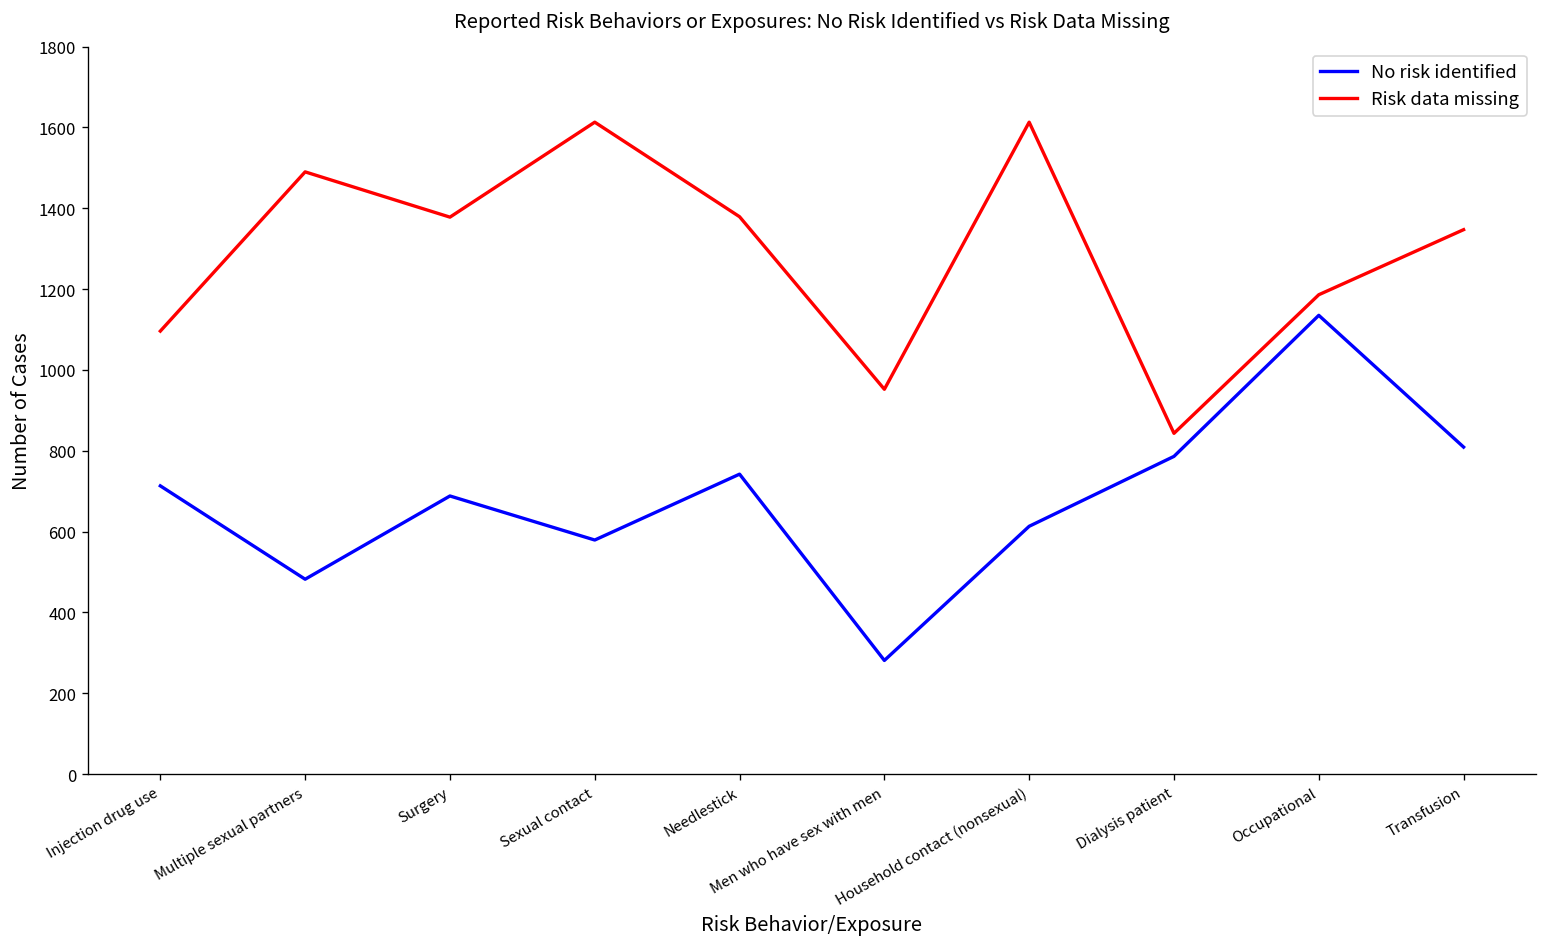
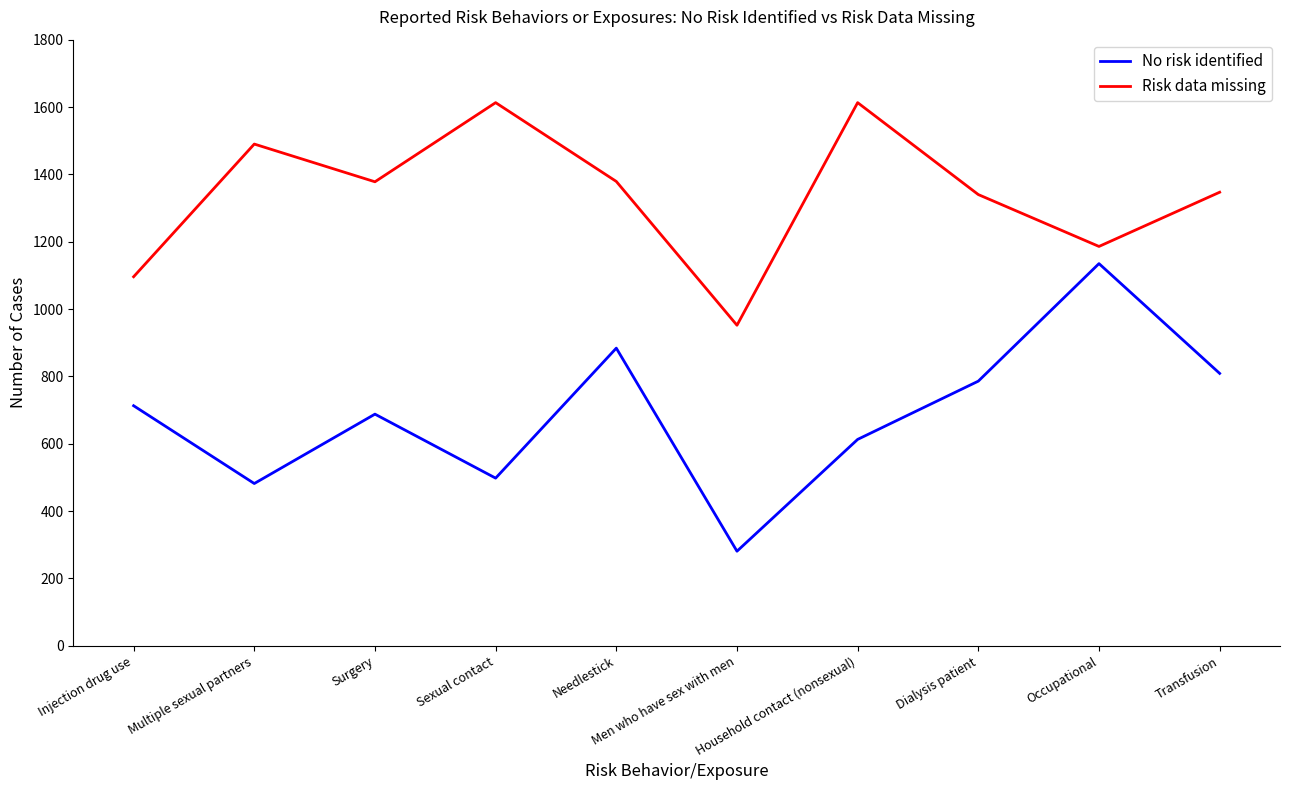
  {
    "No risk identified": {
      "Injection drug use": 710,
      "Multiple sexual partners": 480,
      "Surgery": 690,
-     "Sexual contact": 580,
-     "Needlestick": 740,
+     "Sexual contact": 500,
+     "Needlestick": 880,
      "Men who have sex with men": 280,
      "Household contact (nonsexual)": 610,
      "Dialysis patient": 790,
      "Occupational": 1140,
      "Transfusion": 810
    },
    "Risk data missing": {
      "Injection drug use": 1100,
      "Multiple sexual partners": 1490,
      "Surgery": 1380,
      "Sexual contact": 1610,
      "Needlestick": 1380,
      "Men who have sex with men": 950,
      "Household contact (nonsexual)": 1610,
-     "Dialysis patient": 840,
+     "Dialysis patient": 1340,
      "Occupational": 1190,
      "Transfusion": 1350
    }
  }
